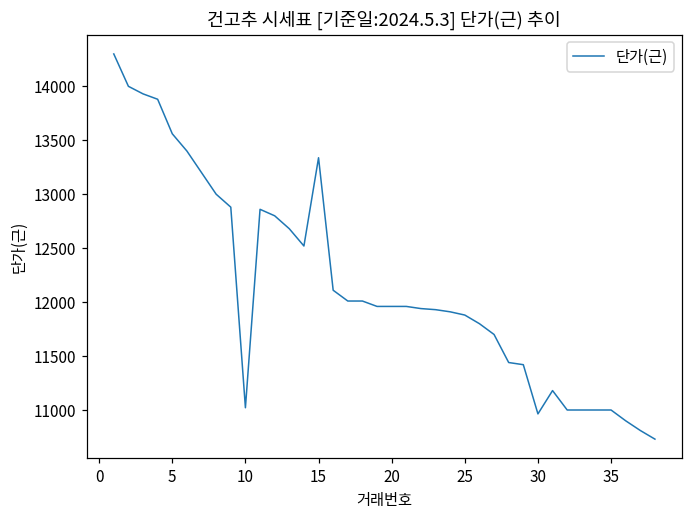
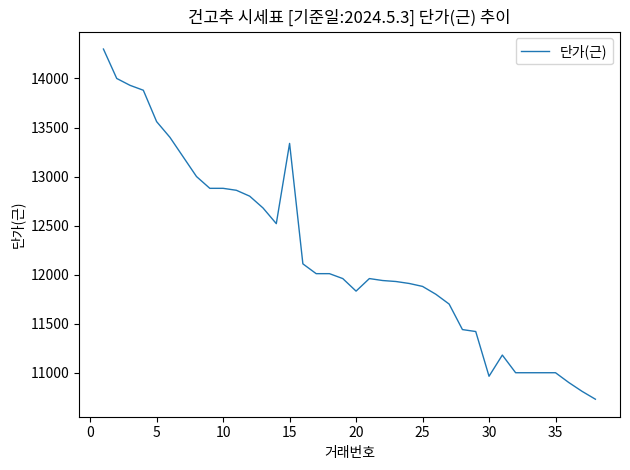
  {
    "5": 13600,
-   "10": 11000,
+   "10": 12900,
    "15": 13300,
-   "20": 12000,
+   "20": 11800,
    "25": 11900,
    "30": 11000,
    "35": 11000
  }
